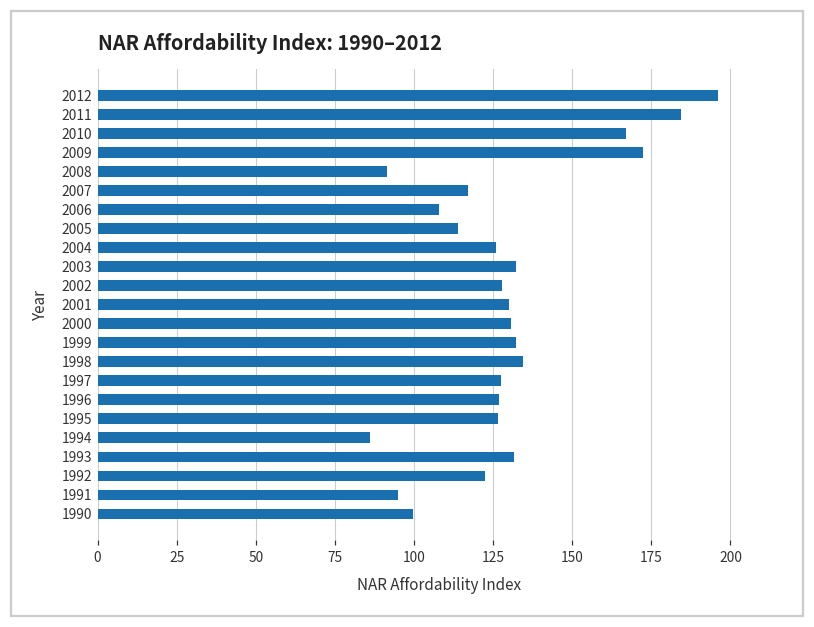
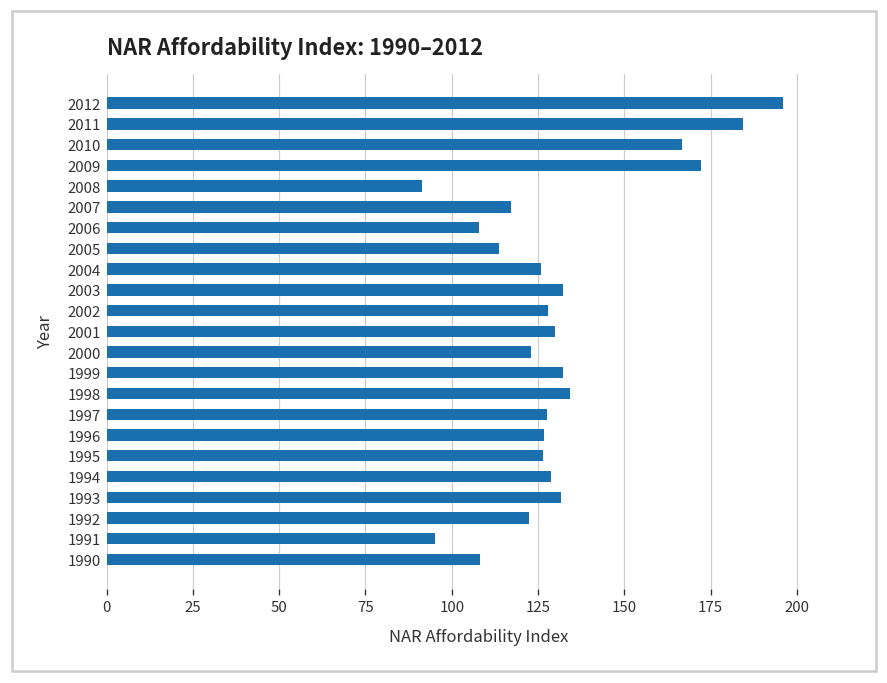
  {
    "2012": 196,
    "2011": 184,
    "2010": 167,
    "2009": 172,
    "2008": 91,
    "2007": 117,
    "2006": 108,
    "2005": 114,
    "2004": 126,
    "2003": 132,
    "2002": 128,
    "2001": 130,
-   "2000": 131,
+   "2000": 123,
    "1999": 132,
    "1998": 134,
    "1997": 127,
    "1996": 127,
    "1995": 126,
-   "1994": 86,
+   "1994": 129,
    "1993": 132,
    "1992": 122,
    "1991": 95,
-   "1990": 100
+   "1990": 108
  }
